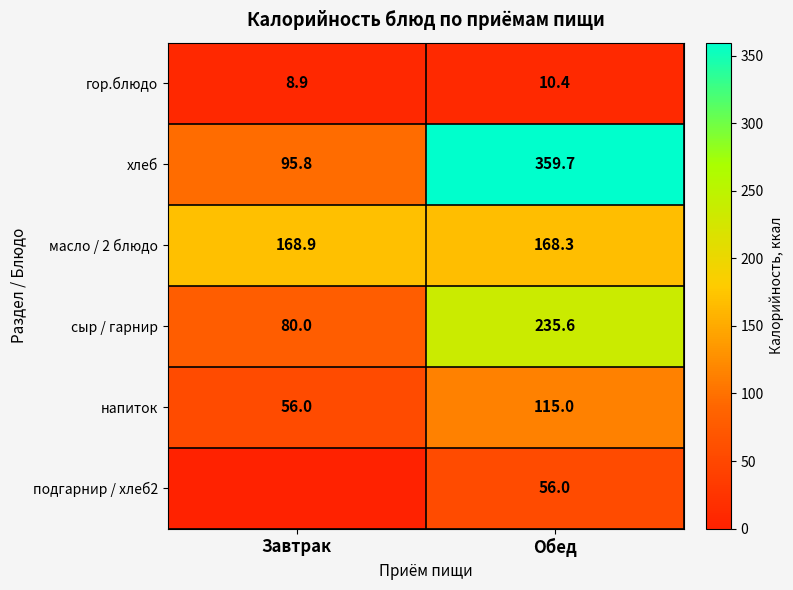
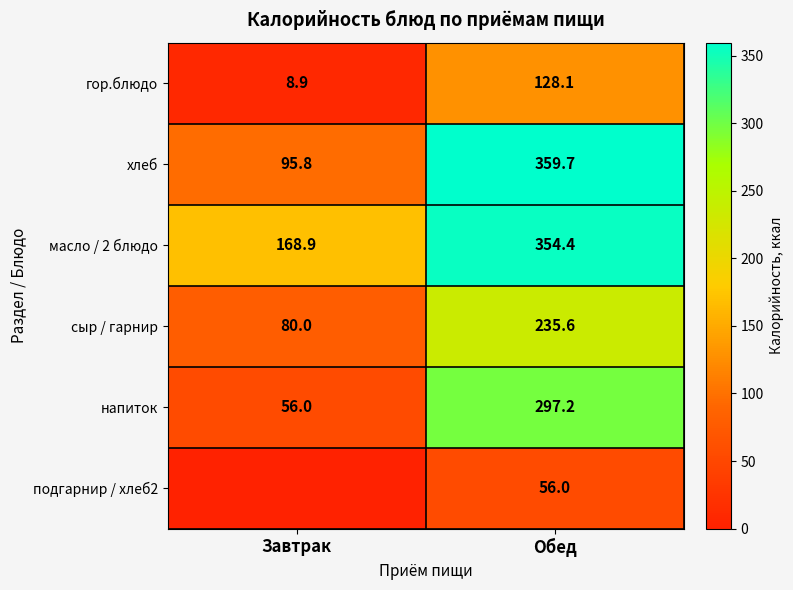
  {
    "гор.блюдо": {
      "Завтрак": 8.9,
-     "Обед": 10.4
+     "Обед": 128.1
    },
    "хлеб": {
      "Завтрак": 95.8,
      "Обед": 359.7
    },
    "масло / 2 блюдо": {
      "Завтрак": 168.9,
-     "Обед": 168.3
+     "Обед": 354.4
    },
    "сыр / гарнир": {
      "Завтрак": 80.0,
      "Обед": 235.6
    },
    "напиток": {
      "Завтрак": 56.0,
-     "Обед": 115.0
+     "Обед": 297.2
    },
    "подгарнир / хлеб2": {
      "Обед": 56.0
    }
  }
